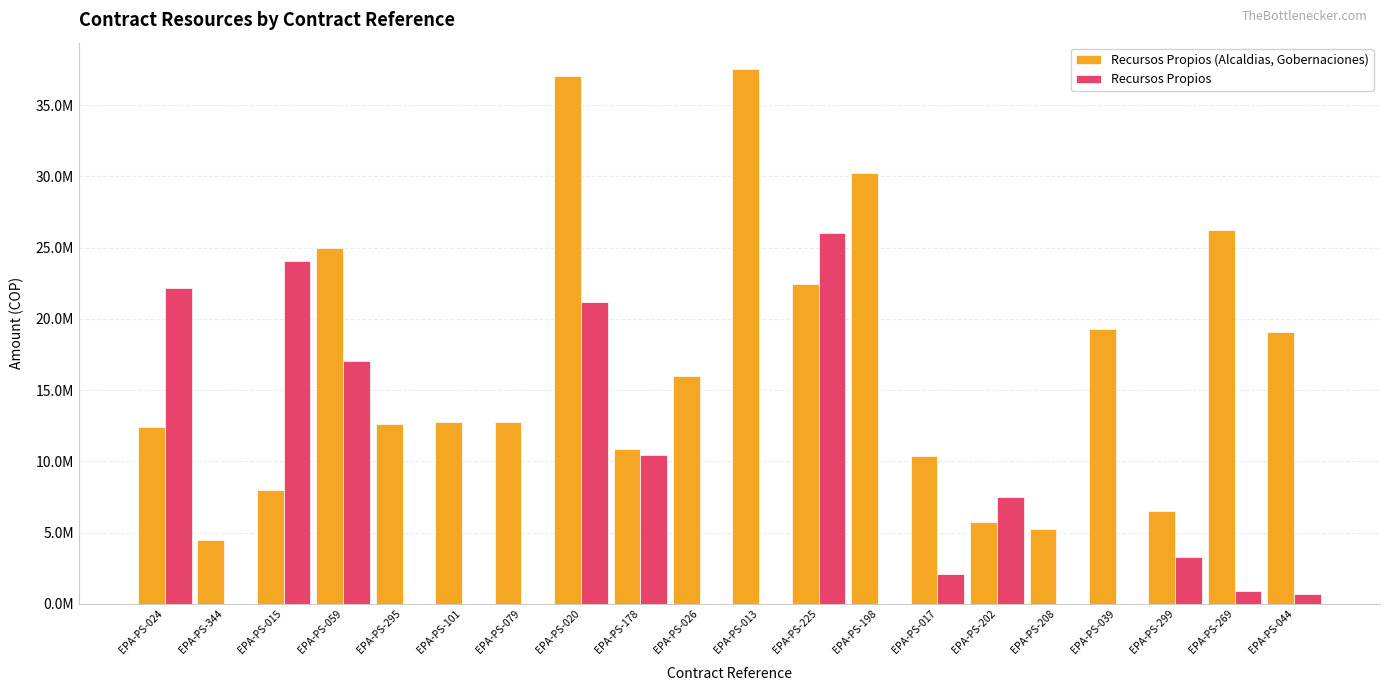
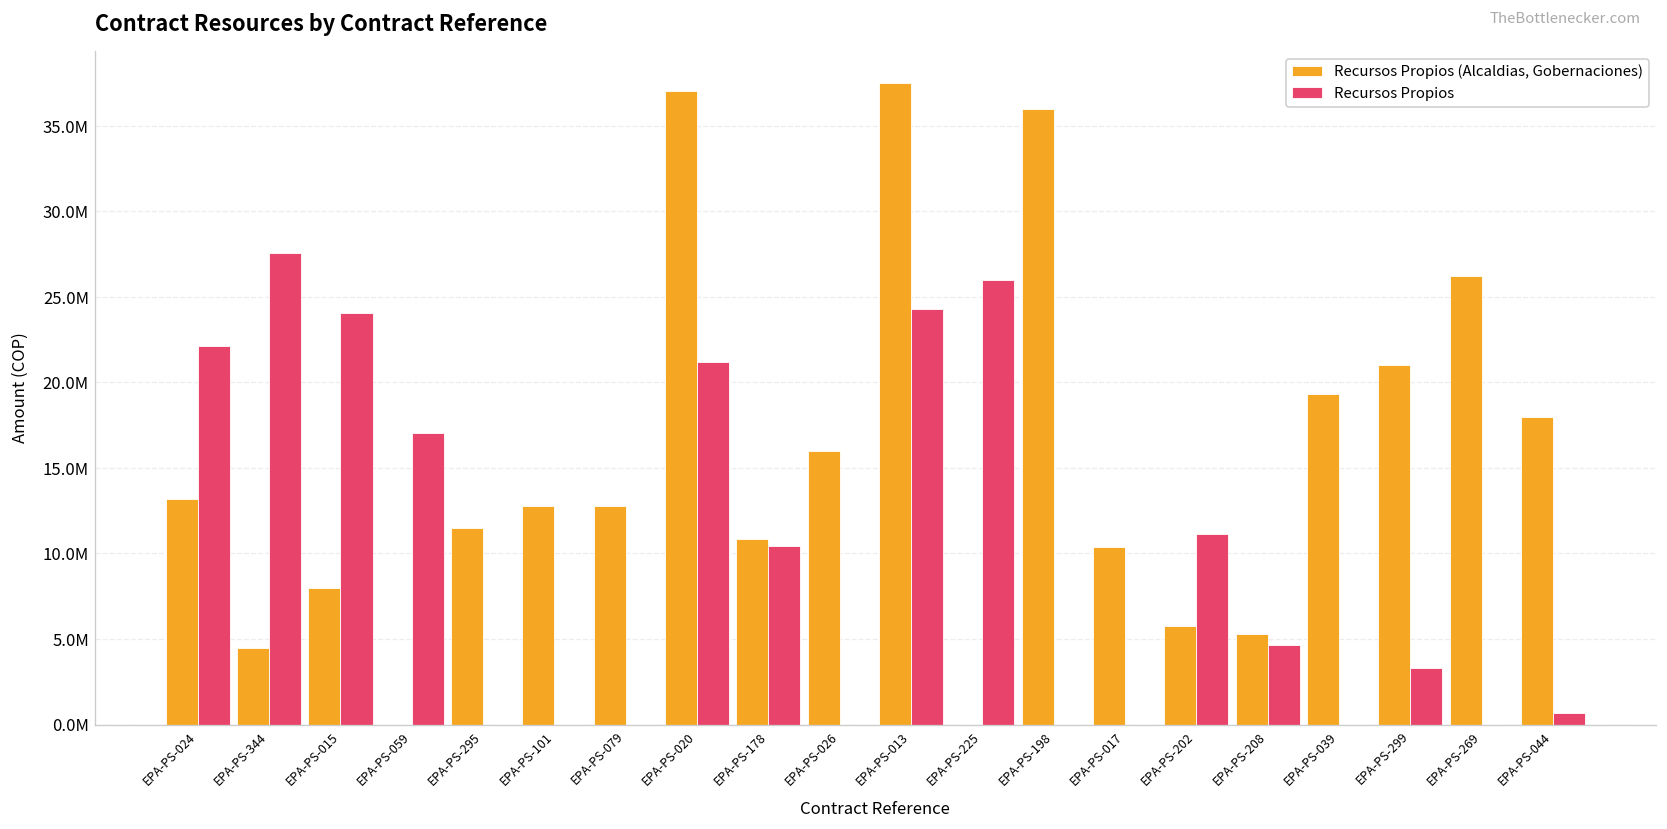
  {
    "Recursos Propios (Alcaldias, Gobernaciones)": {
-     "EPA-PS-024": 12400000,
+     "EPA-PS-024": 13200000,
      "EPA-PS-344": 4500000,
      "EPA-PS-015": 8000000,
-     "EPA-PS-059": 25000000,
-     "EPA-PS-295": 12600000,
+     "EPA-PS-059": 0,
+     "EPA-PS-295": 11500000,
      "EPA-PS-101": 12800000,
      "EPA-PS-079": 12800000,
      "EPA-PS-020": 37100000,
      "EPA-PS-178": 10900000,
      "EPA-PS-026": 16000000,
      "EPA-PS-013": 37500000,
-     "EPA-PS-225": 22400000,
-     "EPA-PS-198": 30200000,
+     "EPA-PS-225": 0,
+     "EPA-PS-198": 36000000,
      "EPA-PS-017": 10400000,
      "EPA-PS-202": 5800000,
      "EPA-PS-208": 5300000,
      "EPA-PS-039": 19300000,
-     "EPA-PS-299": 6500000,
+     "EPA-PS-299": 21000000,
      "EPA-PS-269": 26300000,
-     "EPA-PS-044": 19100000
+     "EPA-PS-044": 18000000
    },
    "Recursos Propios": {
      "EPA-PS-024": 22100000,
-     "EPA-PS-344": 0,
+     "EPA-PS-344": 27600000,
      "EPA-PS-015": 24100000,
      "EPA-PS-059": 17100000,
      "EPA-PS-295": 0,
      "EPA-PS-101": 0,
      "EPA-PS-079": 0,
      "EPA-PS-020": 21200000,
      "EPA-PS-178": 10400000,
      "EPA-PS-026": 0,
-     "EPA-PS-013": 0,
+     "EPA-PS-013": 24300000,
      "EPA-PS-225": 26000000,
      "EPA-PS-198": 0,
-     "EPA-PS-017": 2100000,
-     "EPA-PS-202": 7500000,
-     "EPA-PS-208": 0,
+     "EPA-PS-017": 0,
+     "EPA-PS-202": 11200000,
+     "EPA-PS-208": 4600000,
      "EPA-PS-039": 0,
      "EPA-PS-299": 3300000,
-     "EPA-PS-269": 900000,
+     "EPA-PS-269": 0,
      "EPA-PS-044": 700000
    }
  }
